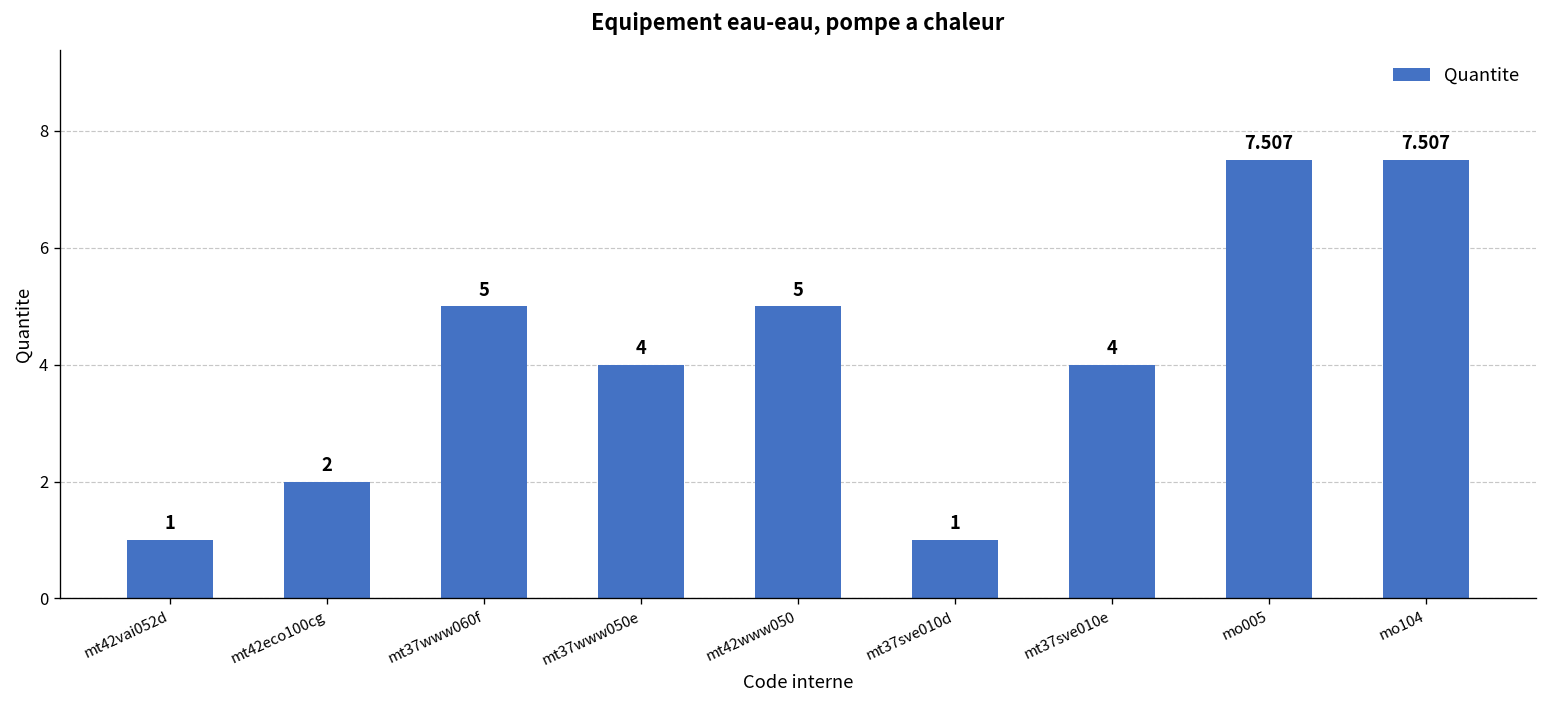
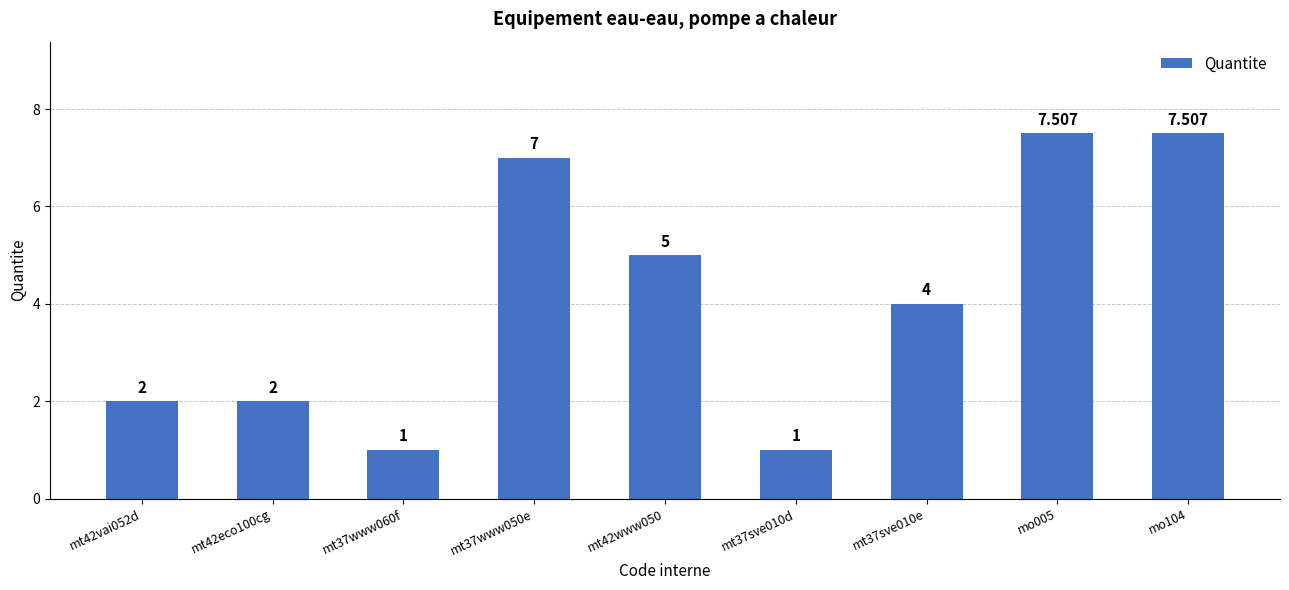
  {
-   "mt42vai052d": 1,
+   "mt42vai052d": 2,
    "mt42eco100cg": 2,
-   "mt37www060f": 5,
-   "mt37www050e": 4,
+   "mt37www060f": 1,
+   "mt37www050e": 7,
    "mt42www050": 5,
    "mt37sve010d": 1,
    "mt37sve010e": 4,
    "mo005": 7.507,
    "mo104": 7.507
  }
